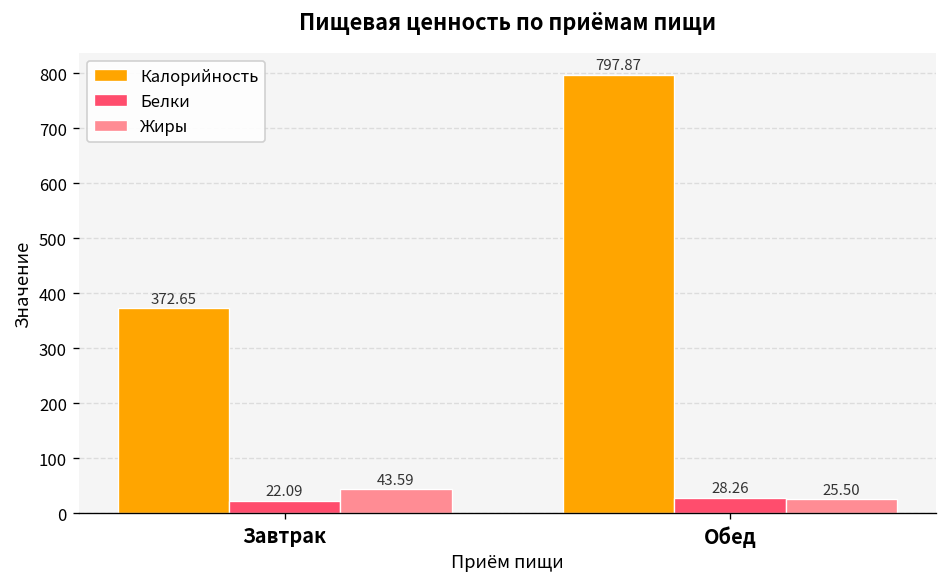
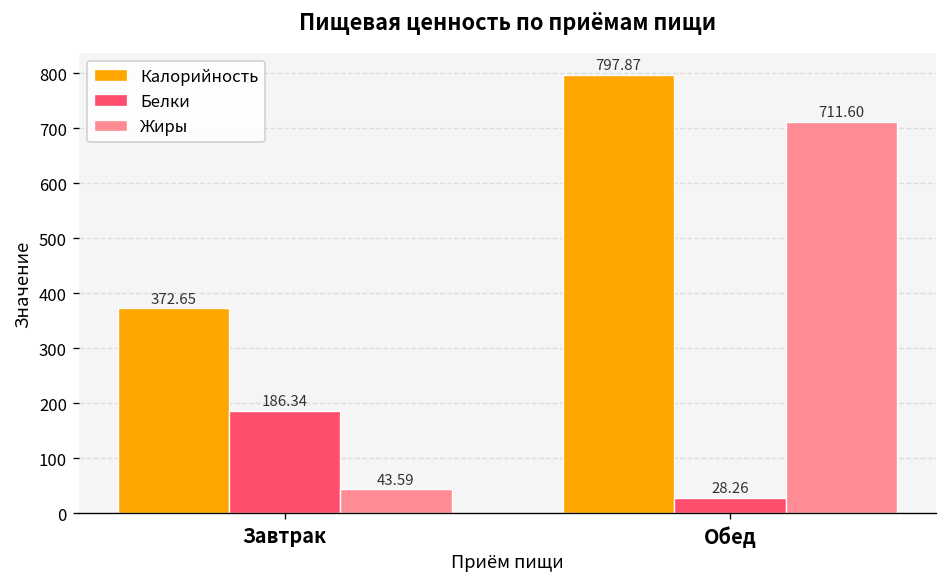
  {
    "Калорийность": {
      "Завтрак": 372.65,
      "Обед": 797.87
    },
    "Белки": {
-     "Завтрак": 22.09,
+     "Завтрак": 186.34,
      "Обед": 28.26
    },
    "Жиры": {
      "Завтрак": 43.59,
-     "Обед": 25.50
+     "Обед": 711.60
    }
  }
